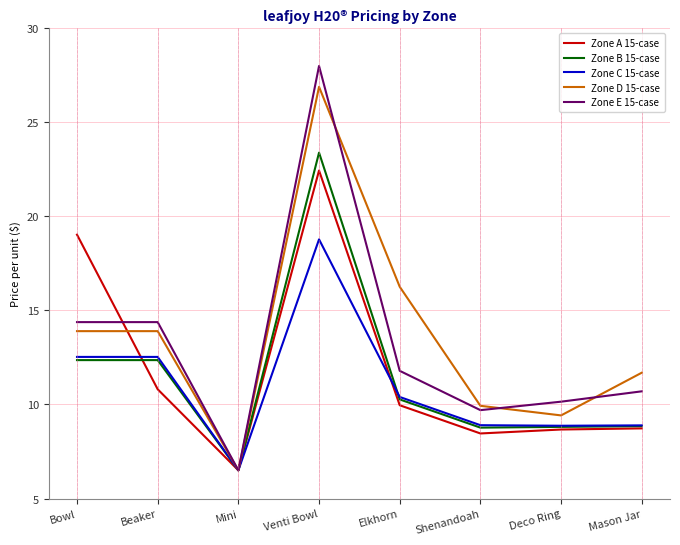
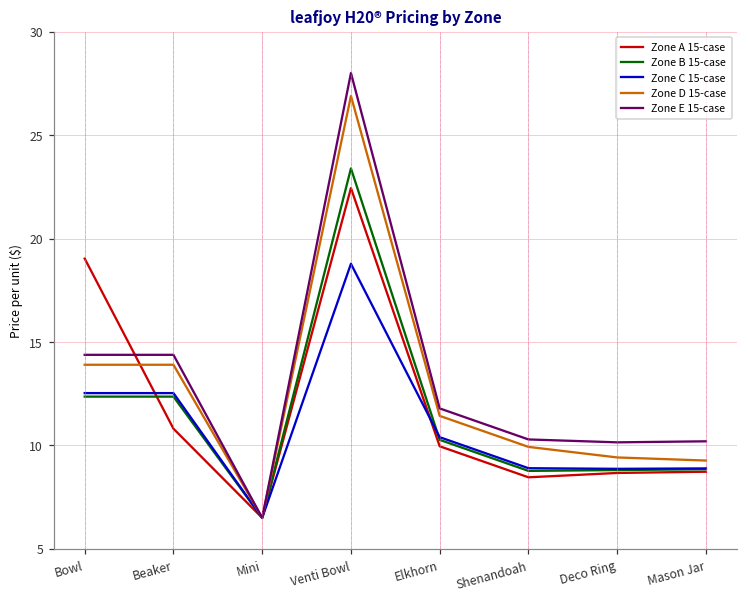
  {
    "Zone A 15-case": {
      "Bowl": 19.0,
      "Beaker": 10.8,
      "Venti Bowl": 22.4,
      "Elkhorn": 10.0,
      "Shenandoah": 8.5,
      "Deco Ring": 8.7
    },
    "Zone B 15-case": {
      "Bowl": 12.4,
      "Beaker": 12.4,
      "Venti Bowl": 23.4
    },
    "Zone C 15-case": {
      "Bowl": 12.5,
      "Beaker": 12.5,
      "Venti Bowl": 18.8
    },
    "Zone D 15-case": {
      "Bowl": 13.9,
      "Beaker": 13.9,
      "Venti Bowl": 26.9,
-     "Elkhorn": 16.3,
+     "Elkhorn": 11.4,
      "Shenandoah": 9.9,
      "Deco Ring": 9.4,
-     "Mason Jar": 11.7
+     "Mason Jar": 9.3
    },
    "Zone E 15-case": {
      "Bowl": 14.4,
      "Beaker": 14.4,
      "Venti Bowl": 28.0,
      "Elkhorn": 11.8,
-     "Shenandoah": 9.7,
+     "Shenandoah": 10.3,
      "Deco Ring": 10.2,
-     "Mason Jar": 10.7
+     "Mason Jar": 10.2
    }
  }
